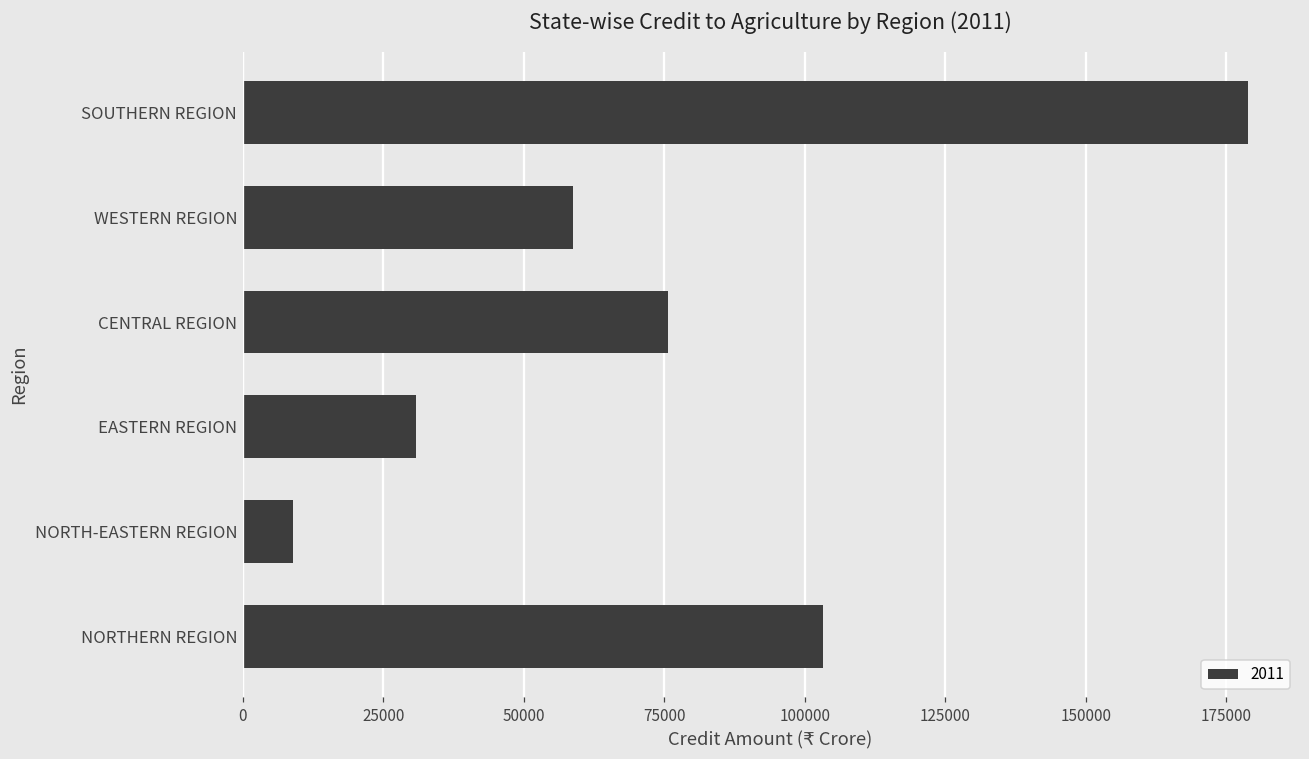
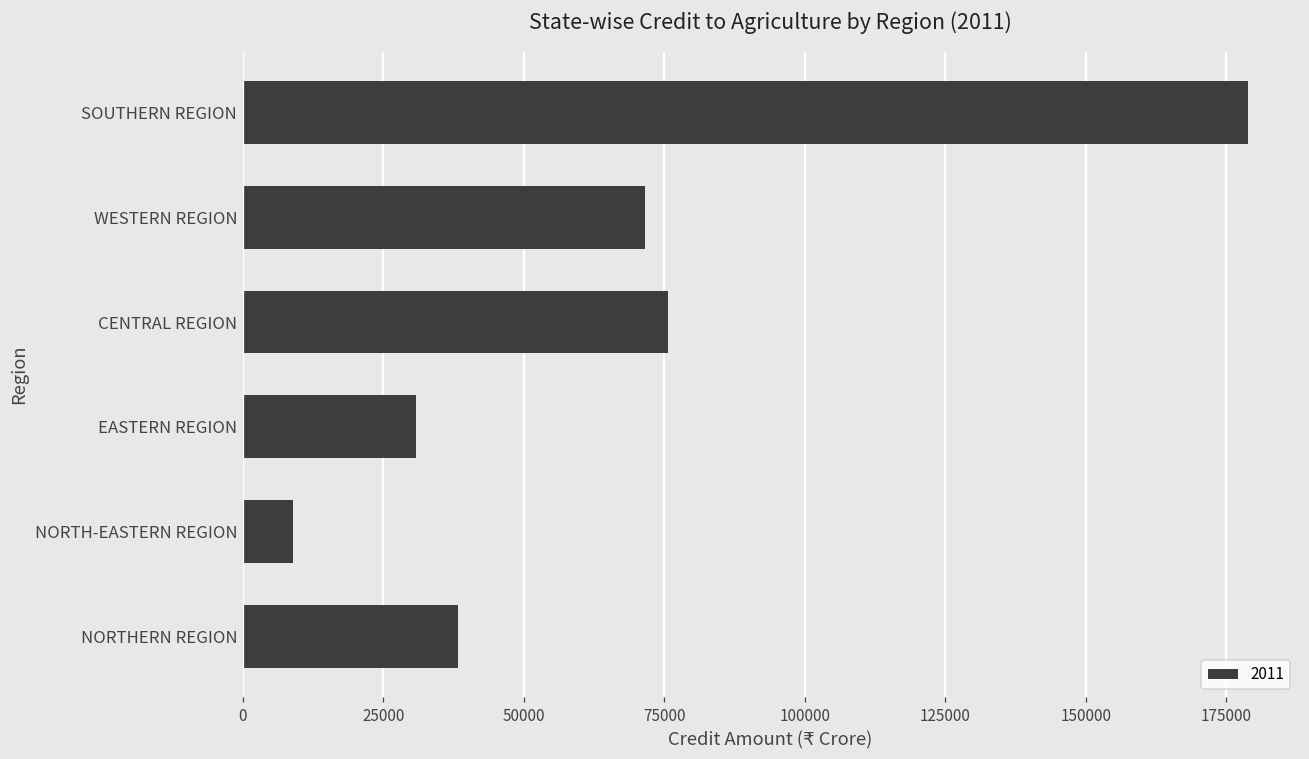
  {
    "SOUTHERN REGION": 179000,
-   "WESTERN REGION": 59000,
+   "WESTERN REGION": 72000,
    "CENTRAL REGION": 76000,
    "EASTERN REGION": 31000,
    "NORTH-EASTERN REGION": 9000,
-   "NORTHERN REGION": 103000
+   "NORTHERN REGION": 38000
  }
